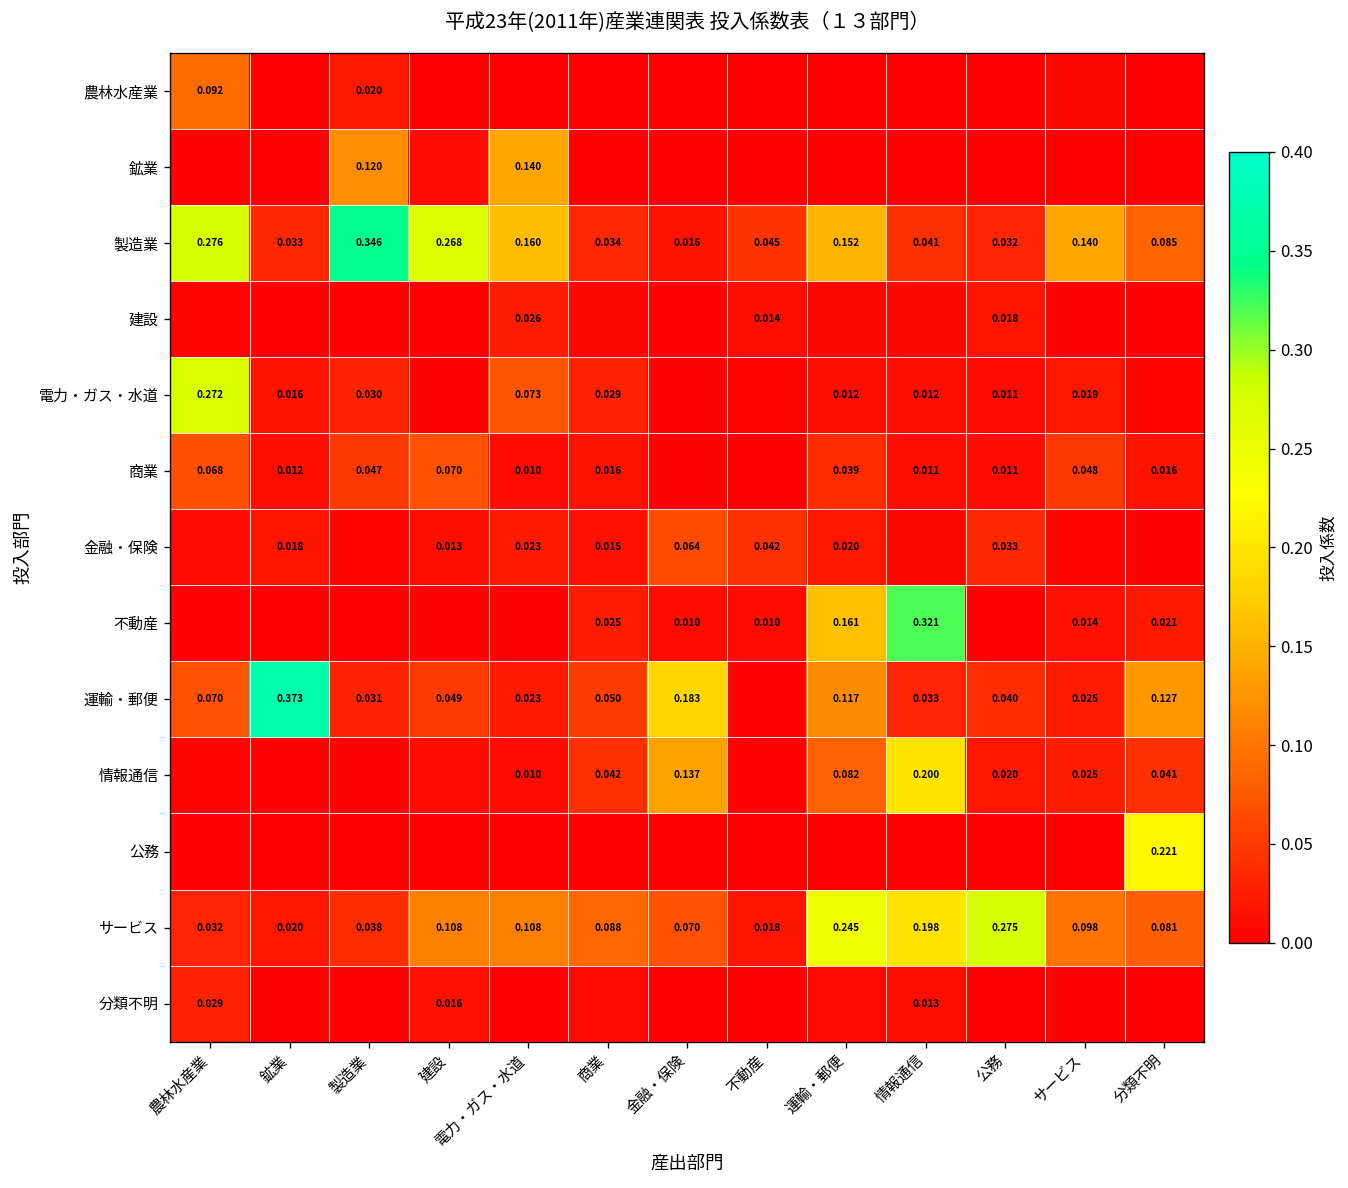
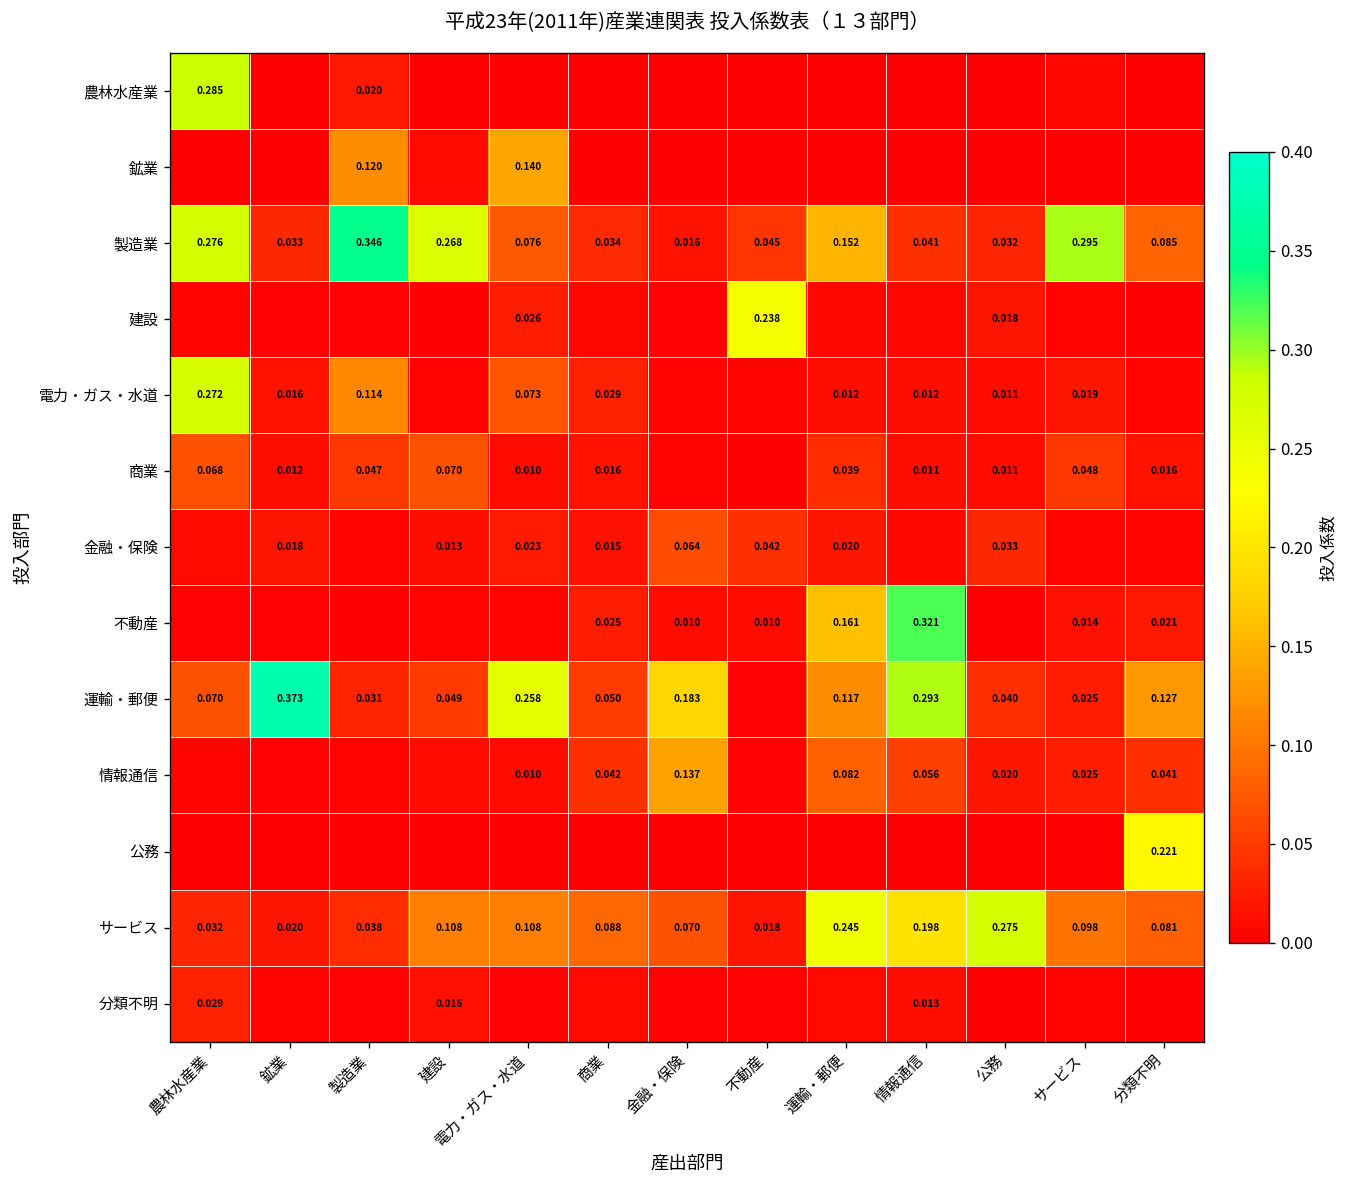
  {
    "農林水産業": {
-     "農林水産業": 0.092,
+     "農林水産業": 0.285,
      "製造業": 0.020
    },
    "鉱業": {
      "製造業": 0.120,
      "電力・ガス・水道": 0.140
    },
    "製造業": {
      "農林水産業": 0.276,
      "鉱業": 0.033,
      "製造業": 0.346,
      "建設": 0.268,
-     "電力・ガス・水道": 0.160,
+     "電力・ガス・水道": 0.076,
      "商業": 0.034,
      "金融・保険": 0.016,
      "不動産": 0.045,
      "運輸・郵便": 0.152,
      "情報通信": 0.041,
      "公務": 0.032,
-     "サービス": 0.140,
+     "サービス": 0.295,
      "分類不明": 0.085
    },
    "建設": {
      "電力・ガス・水道": 0.026,
-     "不動産": 0.014,
+     "不動産": 0.238,
      "公務": 0.018
    },
    "電力・ガス・水道": {
      "農林水産業": 0.272,
      "鉱業": 0.016,
-     "製造業": 0.030,
+     "製造業": 0.114,
      "電力・ガス・水道": 0.073,
      "商業": 0.029,
      "運輸・郵便": 0.012,
      "情報通信": 0.012,
      "公務": 0.011,
      "サービス": 0.019
    },
    "商業": {
      "農林水産業": 0.068,
      "鉱業": 0.012,
      "製造業": 0.047,
      "建設": 0.070,
      "電力・ガス・水道": 0.010,
      "商業": 0.016,
      "運輸・郵便": 0.039,
      "情報通信": 0.011,
      "公務": 0.011,
      "サービス": 0.048,
      "分類不明": 0.016
    },
    "金融・保険": {
      "鉱業": 0.018,
      "建設": 0.013,
      "電力・ガス・水道": 0.023,
      "商業": 0.015,
      "金融・保険": 0.064,
      "不動産": 0.042,
      "運輸・郵便": 0.020,
      "公務": 0.033
    },
    "不動産": {
      "商業": 0.025,
      "金融・保険": 0.010,
      "不動産": 0.010,
      "運輸・郵便": 0.161,
      "情報通信": 0.321,
      "サービス": 0.014,
      "分類不明": 0.021
    },
    "運輸・郵便": {
      "農林水産業": 0.070,
      "鉱業": 0.373,
      "製造業": 0.031,
      "建設": 0.049,
-     "電力・ガス・水道": 0.023,
+     "電力・ガス・水道": 0.258,
      "商業": 0.050,
      "金融・保険": 0.183,
      "運輸・郵便": 0.117,
-     "情報通信": 0.033,
+     "情報通信": 0.293,
      "公務": 0.040,
      "サービス": 0.025,
      "分類不明": 0.127
    },
    "情報通信": {
      "電力・ガス・水道": 0.010,
      "商業": 0.042,
      "金融・保険": 0.137,
      "運輸・郵便": 0.082,
-     "情報通信": 0.200,
+     "情報通信": 0.056,
      "公務": 0.020,
      "サービス": 0.025,
      "分類不明": 0.041
    },
    "公務": {
      "分類不明": 0.221
    },
    "サービス": {
      "農林水産業": 0.032,
      "鉱業": 0.020,
      "製造業": 0.038,
      "建設": 0.108,
      "電力・ガス・水道": 0.108,
      "商業": 0.088,
      "金融・保険": 0.070,
      "不動産": 0.018,
      "運輸・郵便": 0.245,
      "情報通信": 0.198,
      "公務": 0.275,
      "サービス": 0.098,
      "分類不明": 0.081
    },
    "分類不明": {
      "農林水産業": 0.029,
      "建設": 0.016,
      "情報通信": 0.013
    }
  }
